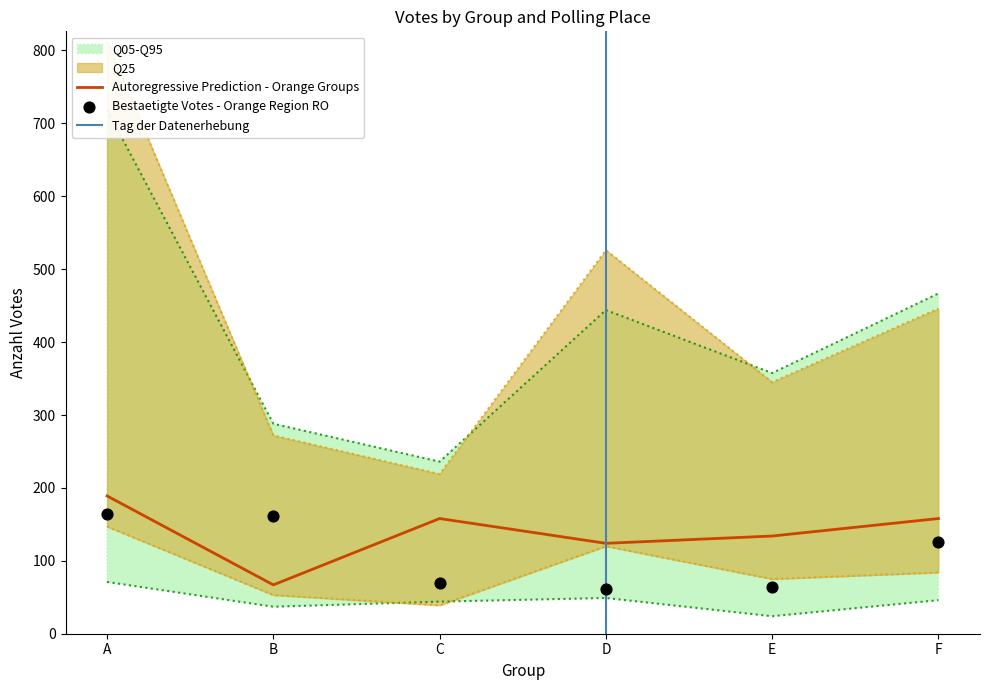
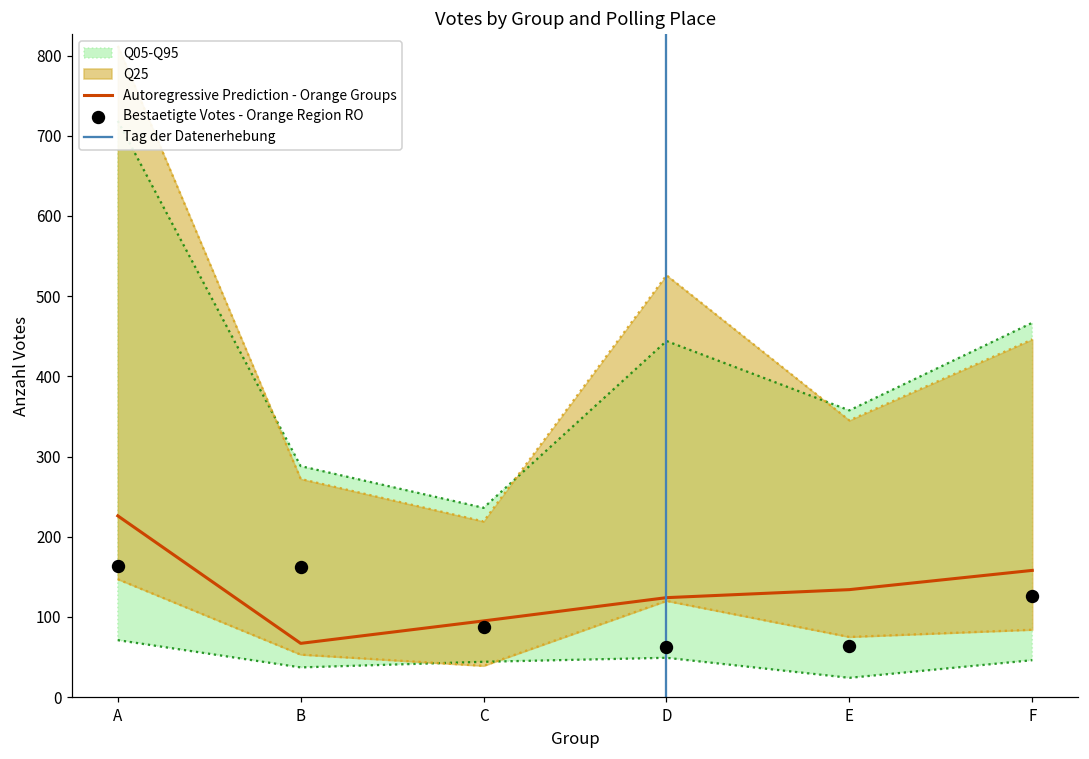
  {
    "Q05-Q95": {
      "B": 290,
      "C": 240,
      "D": 440,
      "E": 360,
      "F": 470
    },
    "Bestaetigte Votes - Orange Region RO": {
-     "C": 70
+     "C": 90
    },
    "Autoregressive Prediction - Orange Groups": {
-     "A": 190,
+     "A": 230,
      "B": 70,
-     "C": 160,
+     "C": 100,
      "D": 120,
      "E": 130,
      "F": 160
    }
  }
